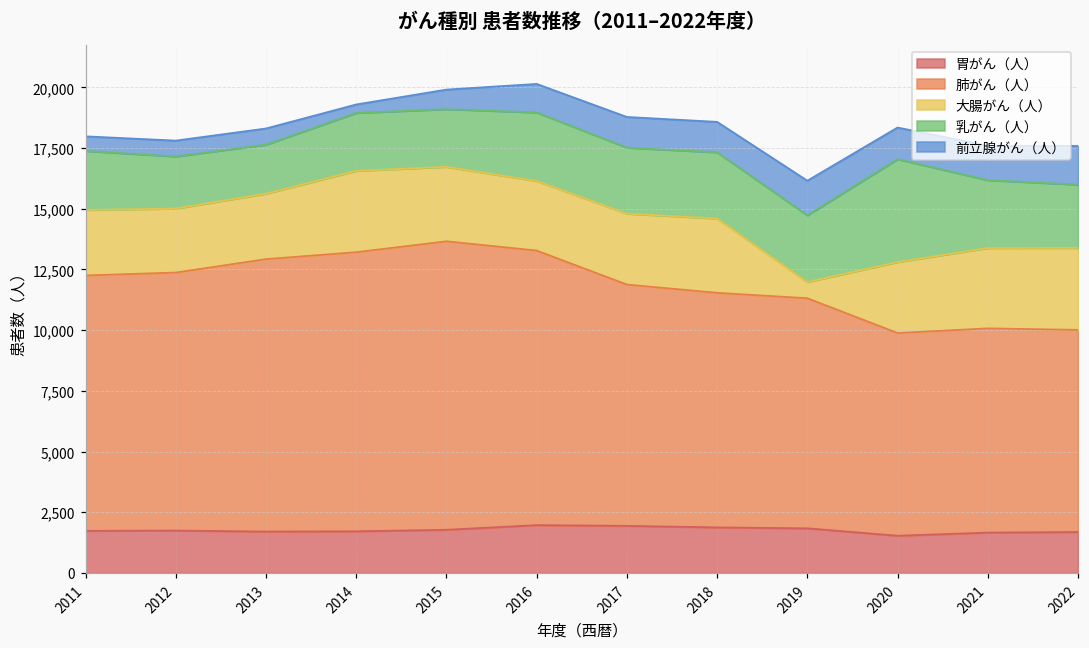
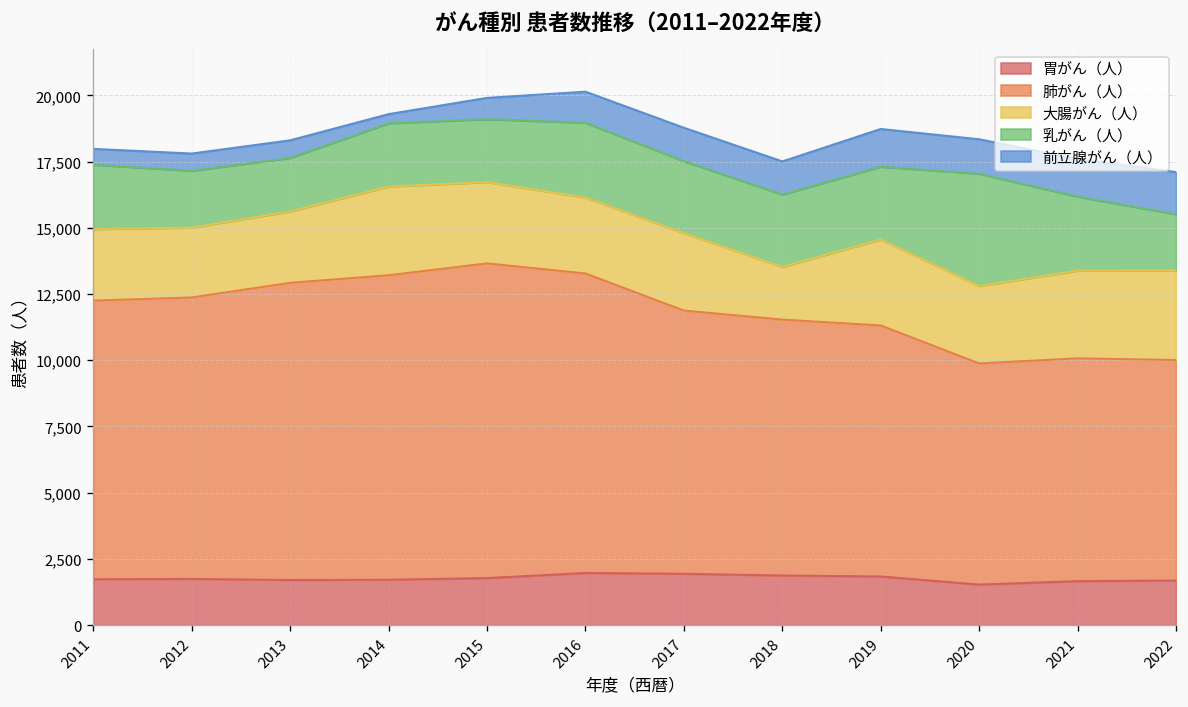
  {
    "大腸がん（人）": {
      "2011": "2,700",
      "2012": "2,600",
      "2013": "2,700",
      "2014": "3,400",
      "2015": "3,100",
      "2016": "2,900",
      "2017": "2,900",
-     "2018": "3,100",
-     "2019": "700",
+     "2018": "2,000",
+     "2019": "3,200",
      "2020": "2,900",
      "2021": "3,300",
      "2022": "3,400"
    },
    "乳がん（人）": {
      "2011": "2,400",
      "2012": "2,100",
      "2013": "2,000",
      "2014": "2,400",
      "2015": "2,400",
      "2016": "2,800",
      "2017": "2,700",
      "2018": "2,700",
      "2019": "2,700",
      "2020": "4,200",
      "2021": "2,800",
-     "2022": "2,600"
+     "2022": "2,100"
    },
    "前立腺がん（人）": {
      "2011": "600",
      "2012": "700",
      "2013": "700",
      "2014": "300",
      "2015": "800",
      "2016": "1,200",
      "2017": "1,300",
      "2018": "1,300",
      "2019": "1,400",
      "2020": "1,300",
      "2022": "1,600"
    }
  }
